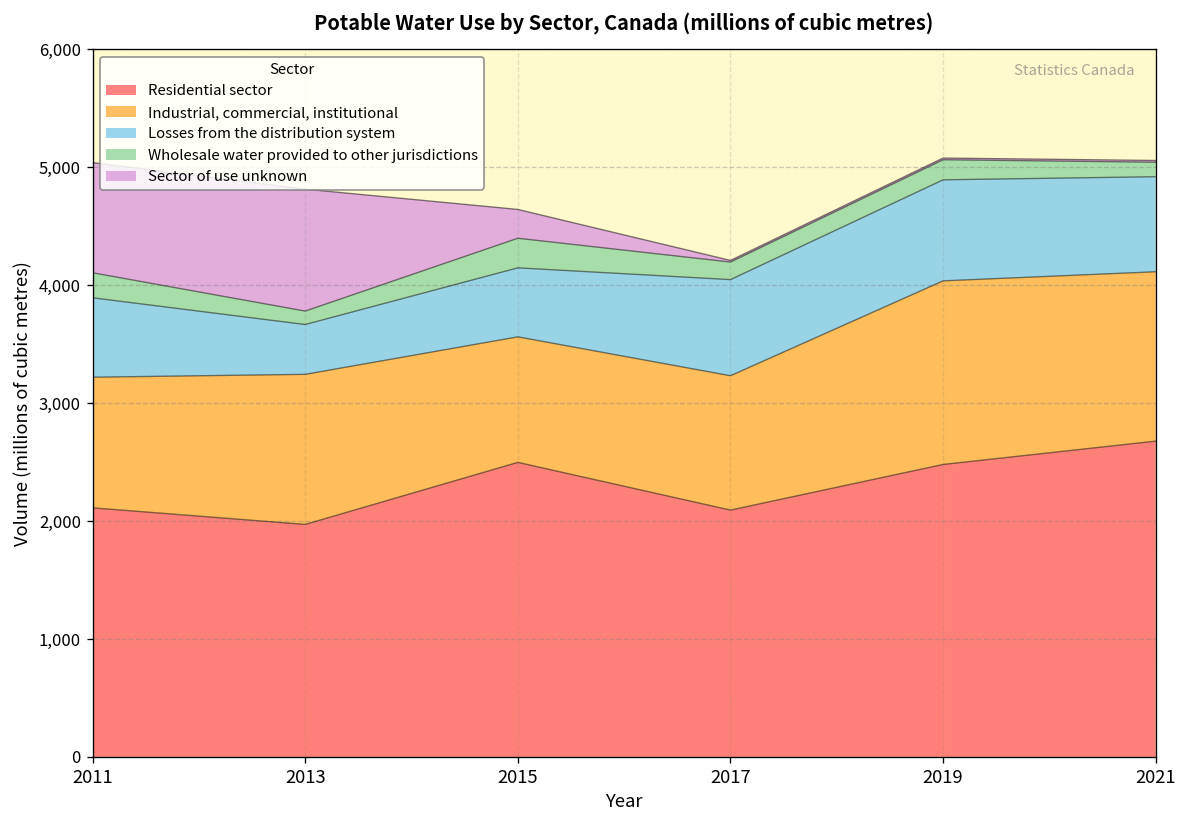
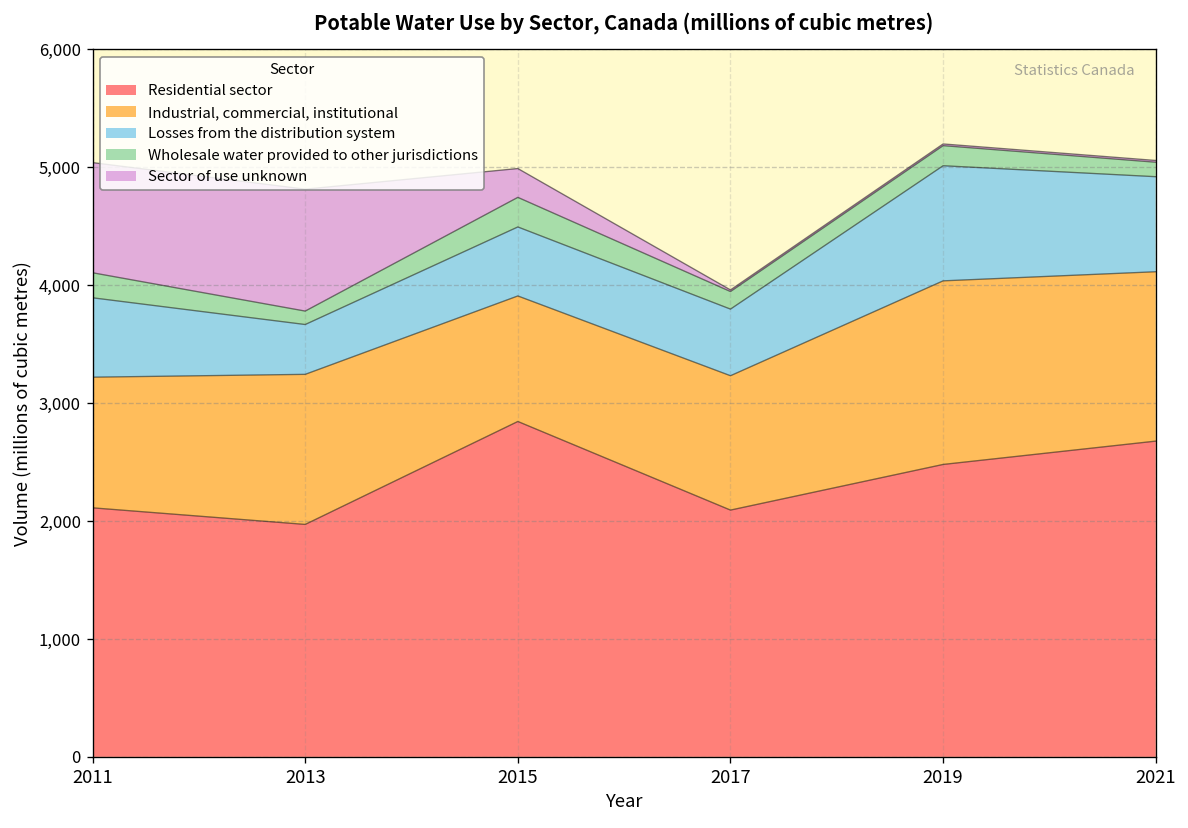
  {
    "Residential sector": {
      "2011": "2,100",
      "2013": "2,000",
-     "2015": "2,500",
+     "2015": "2,800",
      "2017": "2,100",
      "2019": "2,500",
      "2021": "2,700"
    },
    "Industrial, commercial, institutional": {
      "2011": "1,100",
      "2013": "1,300",
      "2015": "1,100",
      "2017": "1,100",
      "2019": "1,600",
      "2021": "1,400"
    },
    "Losses from the distribution system": {
      "2011": "700",
      "2013": "400",
      "2015": "600",
-     "2017": "800",
-     "2019": "900",
+     "2017": "600",
+     "2019": "1,000",
      "2021": "800"
    },
    "Wholesale water provided to other jurisdictions": {
      "2011": "200",
      "2013": "100",
      "2015": "300"
    },
    "Sector of use unknown": {
      "2011": "900",
      "2015": "200"
    }
  }
